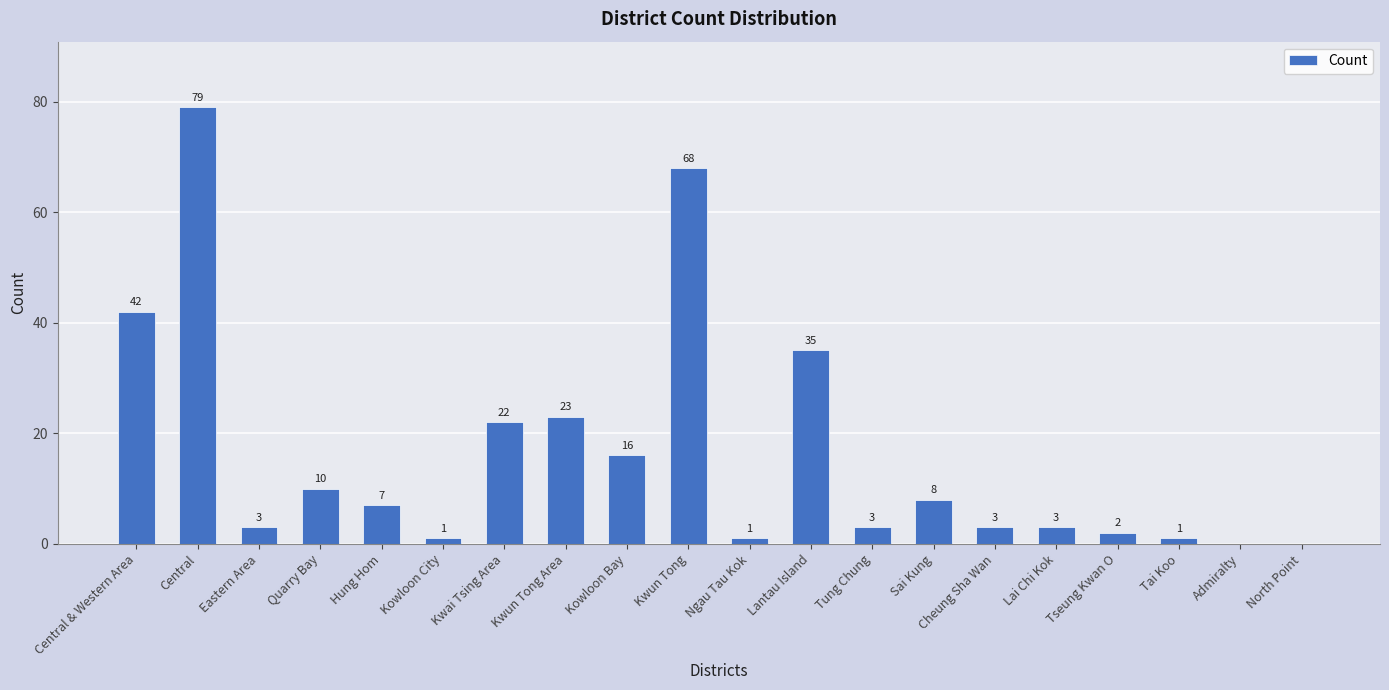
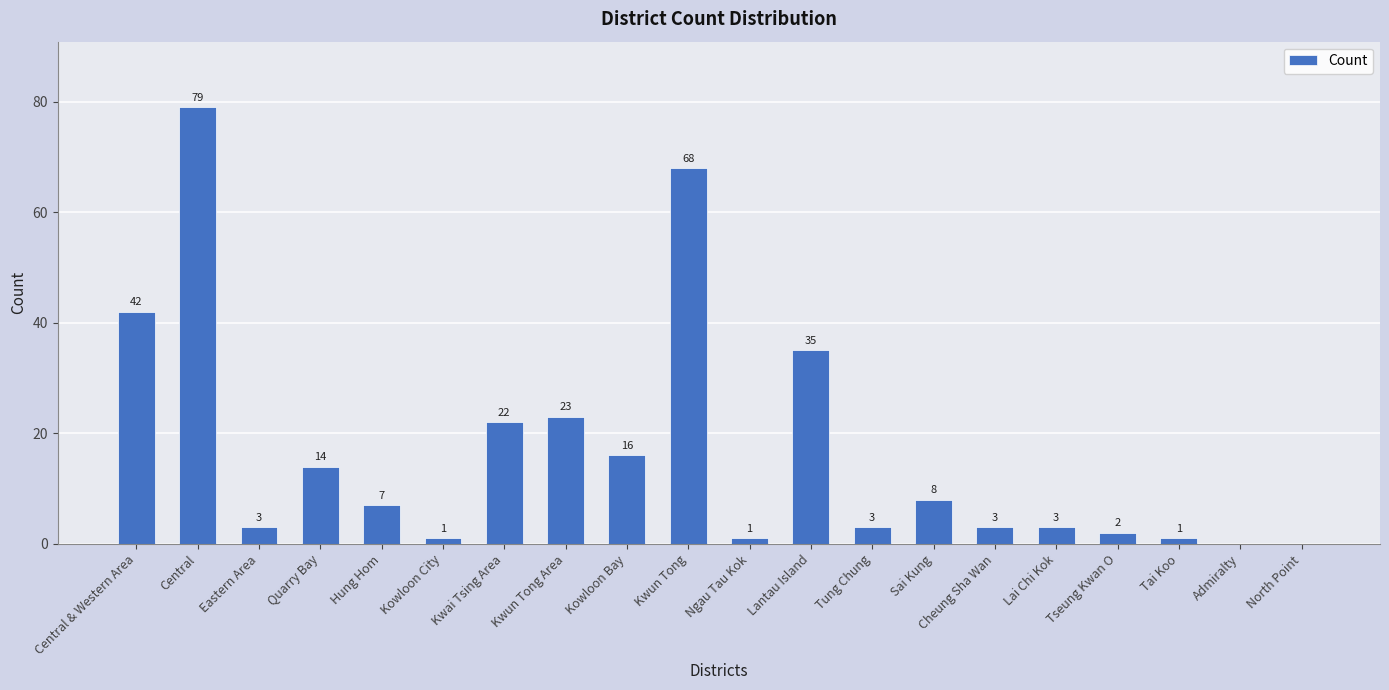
  {
    "Central & Western Area": 42,
    "Central": 79,
    "Eastern Area": 3,
-   "Quarry Bay": 10,
+   "Quarry Bay": 14,
    "Hung Hom": 7,
    "Kowloon City": 1,
    "Kwai Tsing Area": 22,
    "Kwun Tong Area": 23,
    "Kowloon Bay": 16,
    "Kwun Tong": 68,
    "Ngau Tau Kok": 1,
    "Lantau Island": 35,
    "Tung Chung": 3,
    "Sai Kung": 8,
    "Cheung Sha Wan": 3,
    "Lai Chi Kok": 3,
    "Tseung Kwan O": 2,
    "Tai Koo": 1
  }
